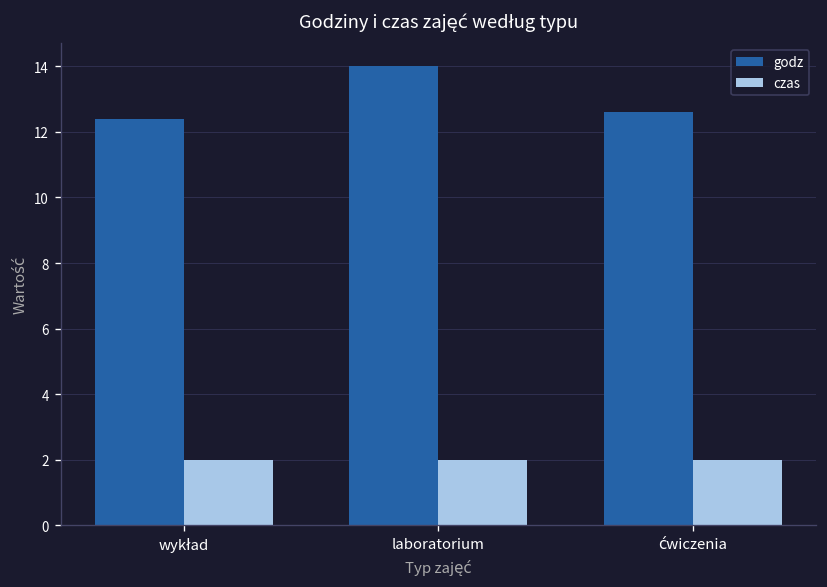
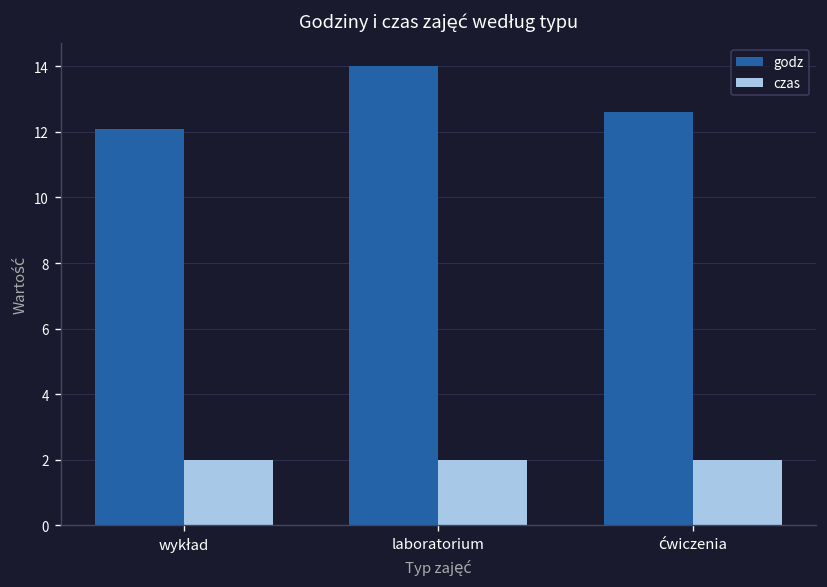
  {
    "godz": {
-     "wykład": 12.4,
+     "wykład": 12.1,
      "laboratorium": 14.0,
      "ćwiczenia": 12.6
    },
    "czas": {
      "wykład": 2.0,
      "laboratorium": 2.0,
      "ćwiczenia": 2.0
    }
  }
